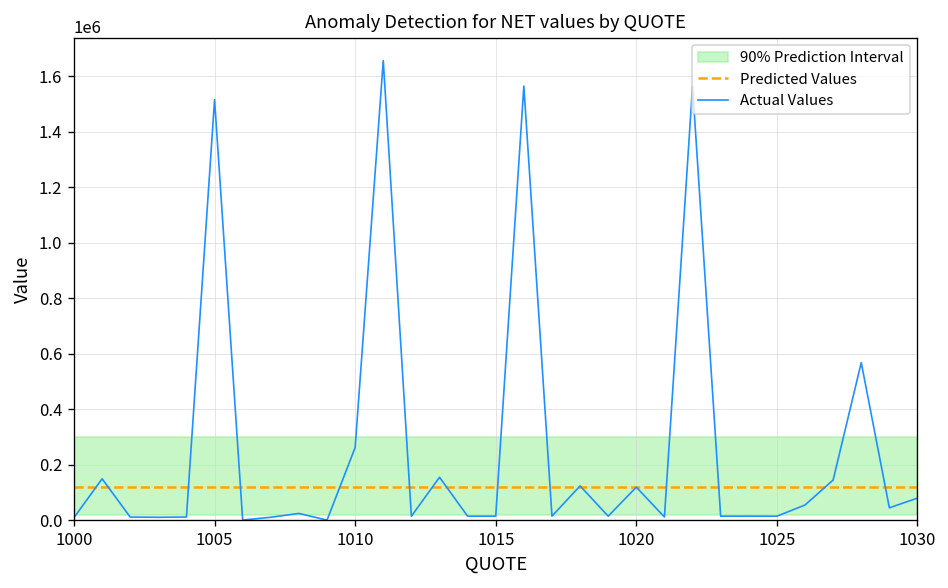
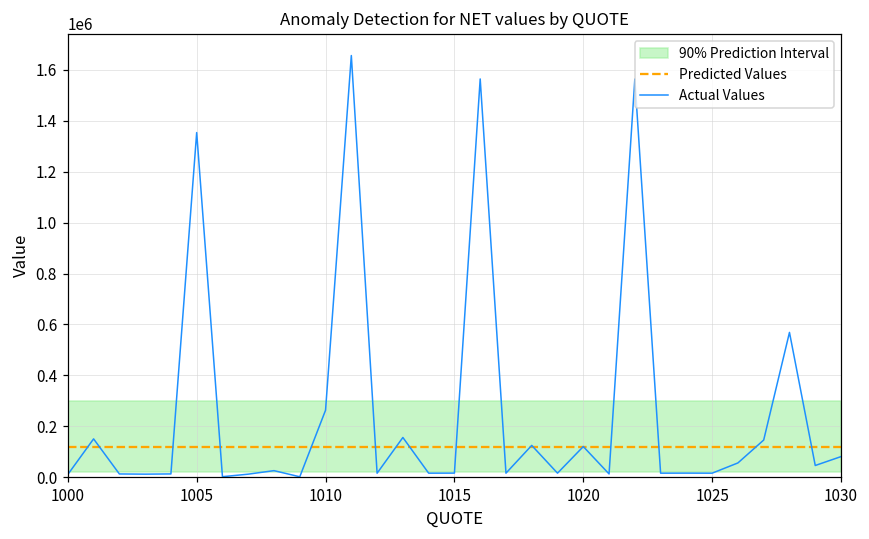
  {
    "Predicted Values": {
      "1000": 120000,
      "1005": 120000,
      "1010": 120000,
      "1015": 120000,
      "1025": 120000,
      "1030": 120000
    },
    "90% Prediction Interval": {
      "1000": 300000,
      "1005": 300000,
      "1010": 300000,
      "1015": 300000,
      "1020": 300000,
      "1025": 300000,
      "1030": 300000
    },
    "Actual Values": {
      "1000": 10000,
-     "1005": 1520000,
+     "1005": 1350000,
      "1010": 260000,
      "1015": 20000,
      "1025": 20000,
      "1030": 80000
    }
  }
